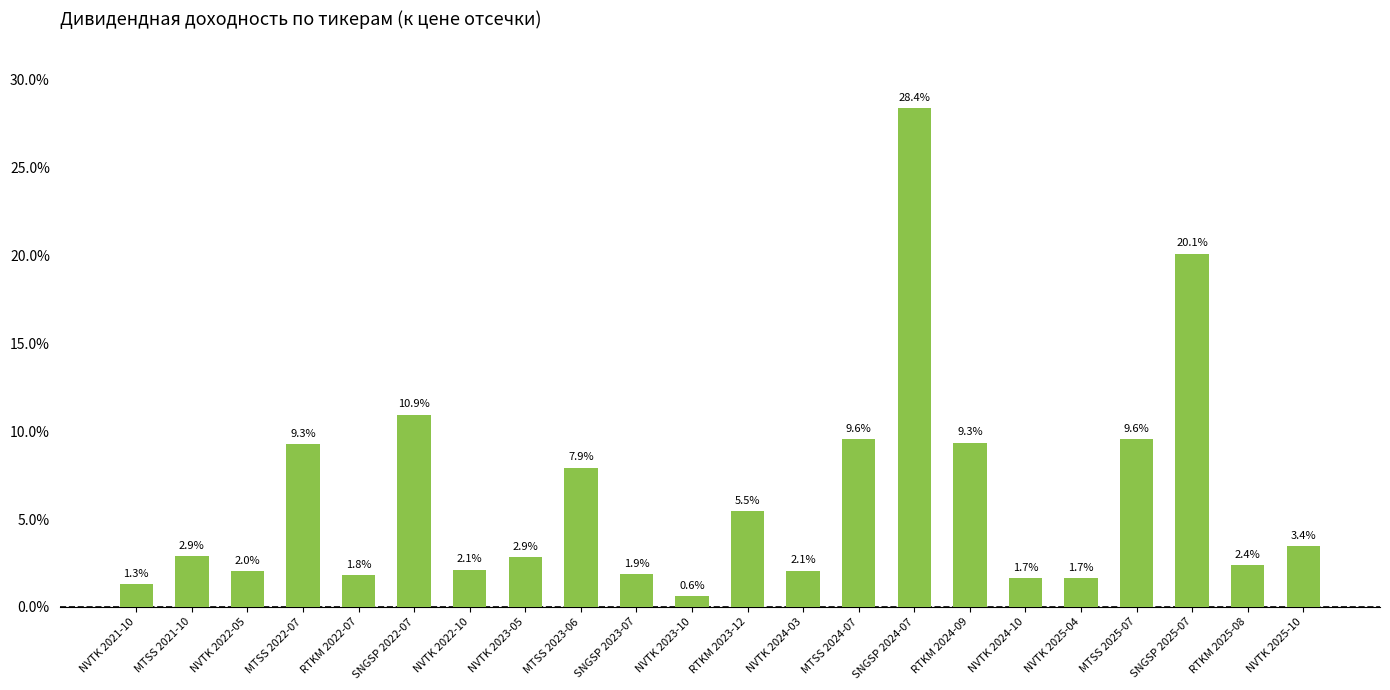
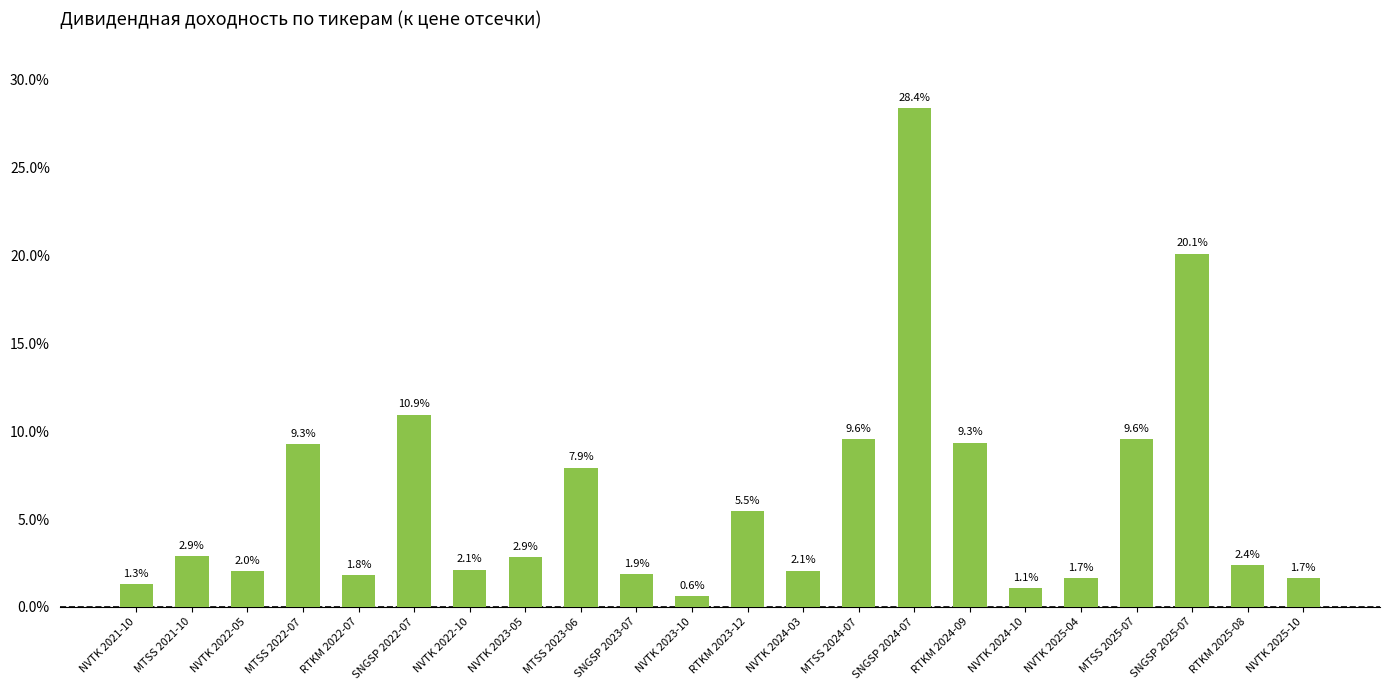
  {
    "NVTK 2021-10": "1.3%",
    "MTSS 2021-10": "2.9%",
    "NVTK 2022-05": "2.0%",
    "MTSS 2022-07": "9.3%",
    "RTKM 2022-07": "1.8%",
    "SNGSP 2022-07": "10.9%",
    "NVTK 2022-10": "2.1%",
    "NVTK 2023-05": "2.9%",
    "MTSS 2023-06": "7.9%",
    "SNGSP 2023-07": "1.9%",
    "NVTK 2023-10": "0.6%",
    "RTKM 2023-12": "5.5%",
    "NVTK 2024-03": "2.1%",
    "MTSS 2024-07": "9.6%",
    "SNGSP 2024-07": "28.4%",
    "RTKM 2024-09": "9.3%",
-   "NVTK 2024-10": "1.7%",
+   "NVTK 2024-10": "1.1%",
    "NVTK 2025-04": "1.7%",
    "MTSS 2025-07": "9.6%",
    "SNGSP 2025-07": "20.1%",
    "RTKM 2025-08": "2.4%",
-   "NVTK 2025-10": "3.4%"
+   "NVTK 2025-10": "1.7%"
  }
